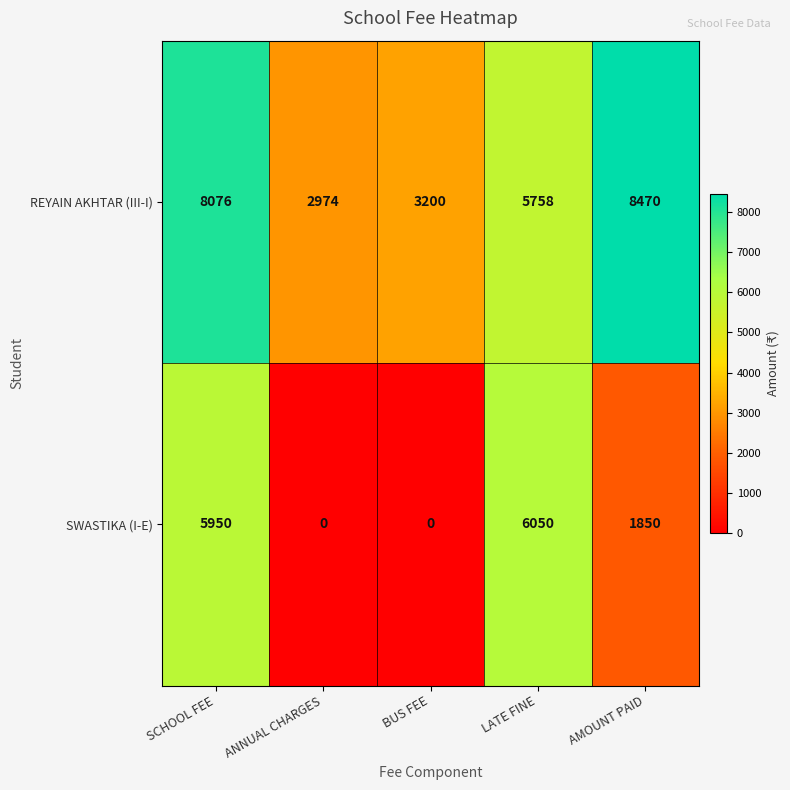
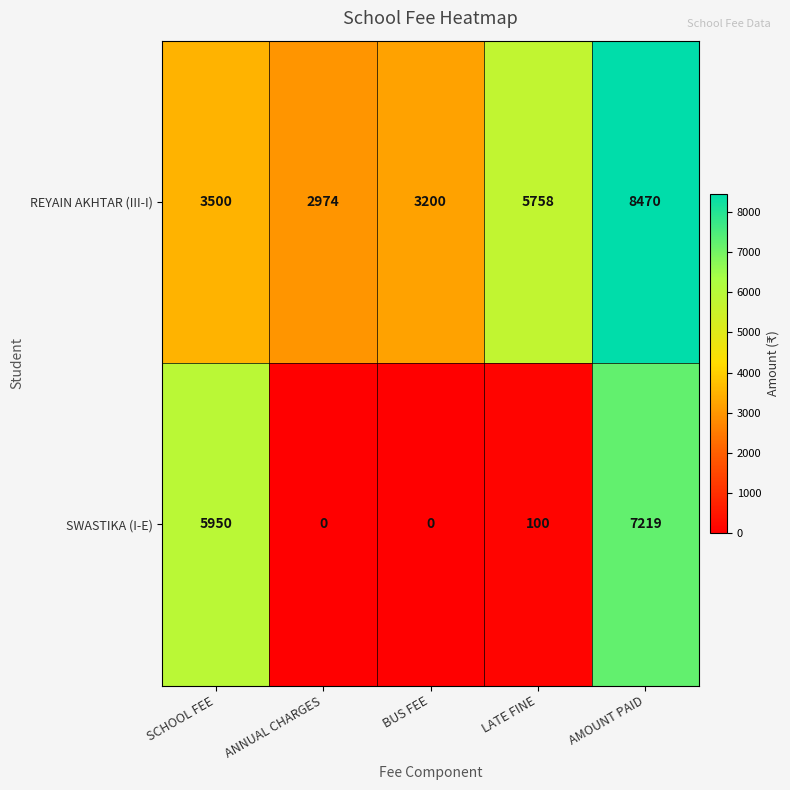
  {
    "REYAIN AKHTAR (III-I)": {
-     "SCHOOL FEE": 8076,
+     "SCHOOL FEE": 3500,
      "ANNUAL CHARGES": 2974,
      "BUS FEE": 3200,
      "LATE FINE": 5758,
      "AMOUNT PAID": 8470
    },
    "SWASTIKA (I-E)": {
      "SCHOOL FEE": 5950,
      "ANNUAL CHARGES": 0,
      "BUS FEE": 0,
-     "LATE FINE": 6050,
-     "AMOUNT PAID": 1850
+     "LATE FINE": 100,
+     "AMOUNT PAID": 7219
    }
  }
